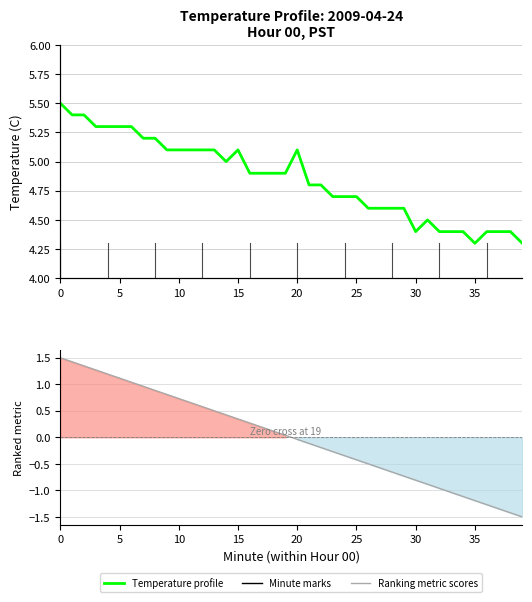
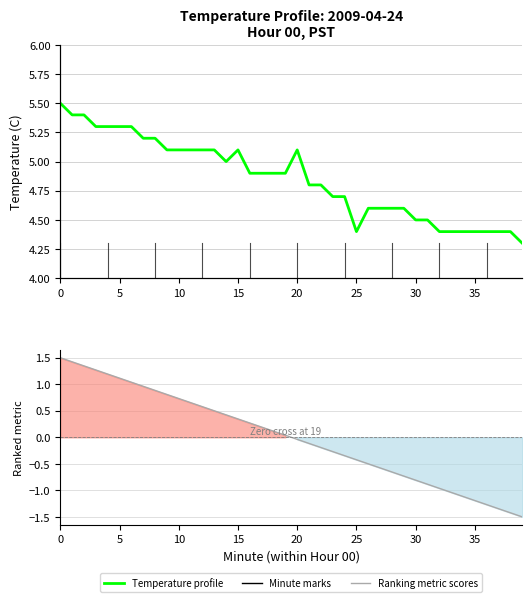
  {
    "Temperature Profile: 2009-04-24 Hour 00, PST": {
      "0": 5.5,
      "5": 5.3,
      "10": 5.1,
      "15": 5.1,
      "20": 5.1,
-     "25": 4.7,
-     "30": 4.4,
-     "35": 4.3
+     "25": 4.4,
+     "30": 4.5,
+     "35": 4.4
    }
  }
